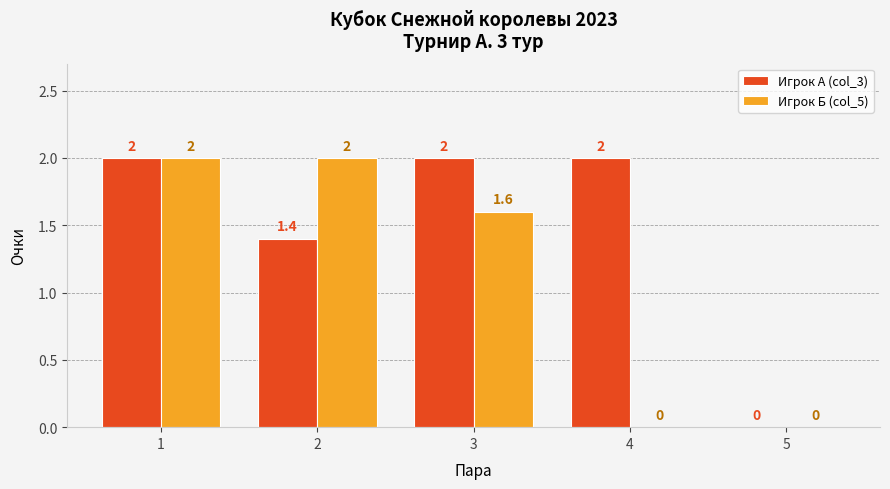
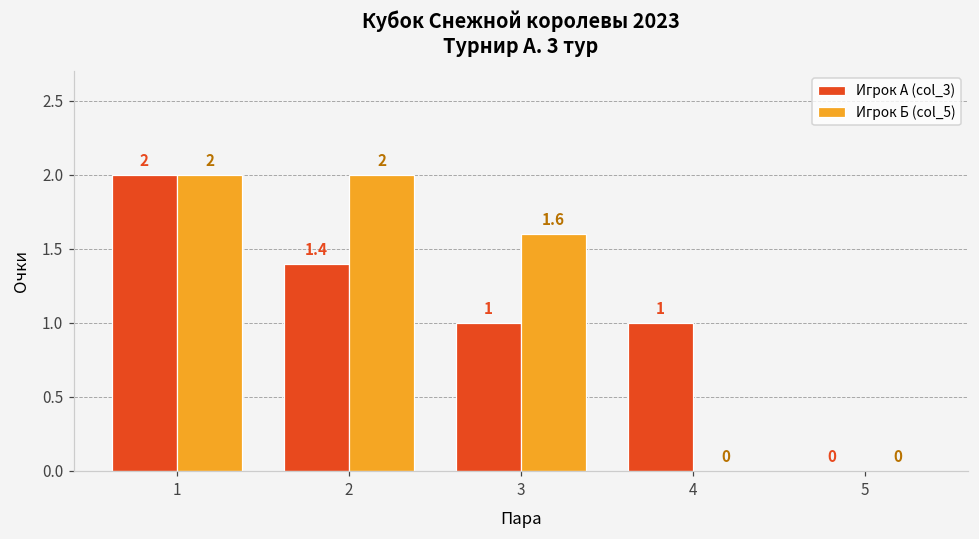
  {
    "Игрок А (col_3)": {
      "1": 2,
      "2": 1.4,
-     "3": 2,
-     "4": 2,
+     "3": 1,
+     "4": 1,
      "5": 0
    },
    "Игрок Б (col_5)": {
      "1": 2,
      "2": 2,
      "3": 1.6,
      "4": 0,
      "5": 0
    }
  }
